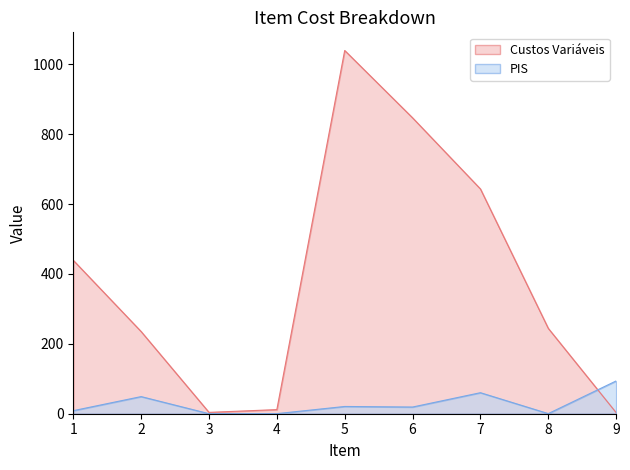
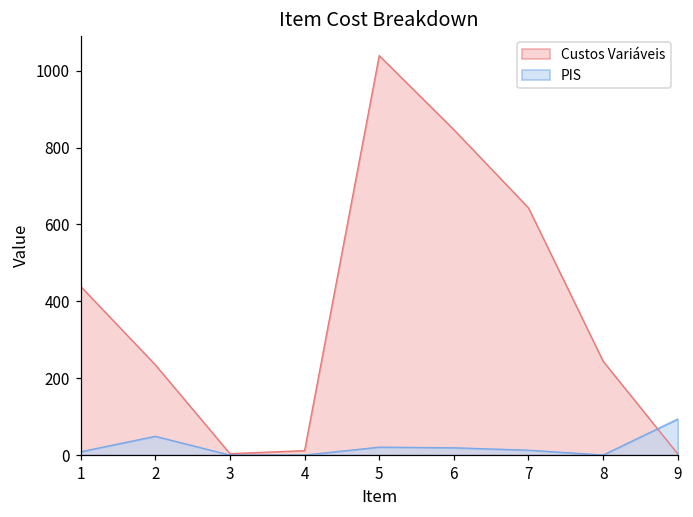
  {
    "Custos Variáveis": {
      "1": 440,
      "2": 240,
      "4": 10,
      "5": 1040,
      "6": 850,
      "7": 640,
      "8": 240,
      "9": 0
    },
    "PIS": {
      "1": 10,
      "2": 50,
      "4": 0,
      "5": 20,
      "6": 20,
-     "7": 60,
+     "7": 10,
      "8": 0,
      "9": 90
    }
  }
